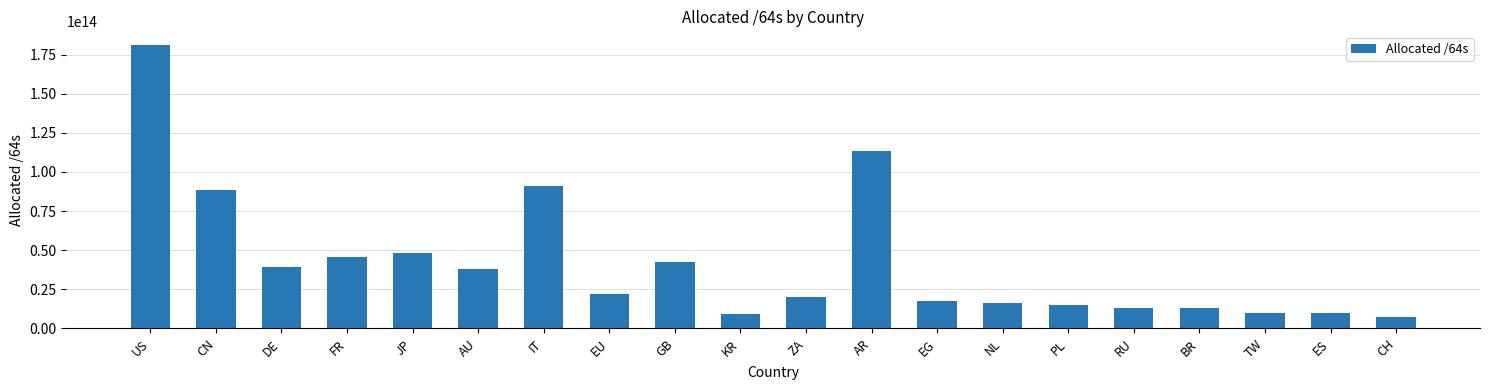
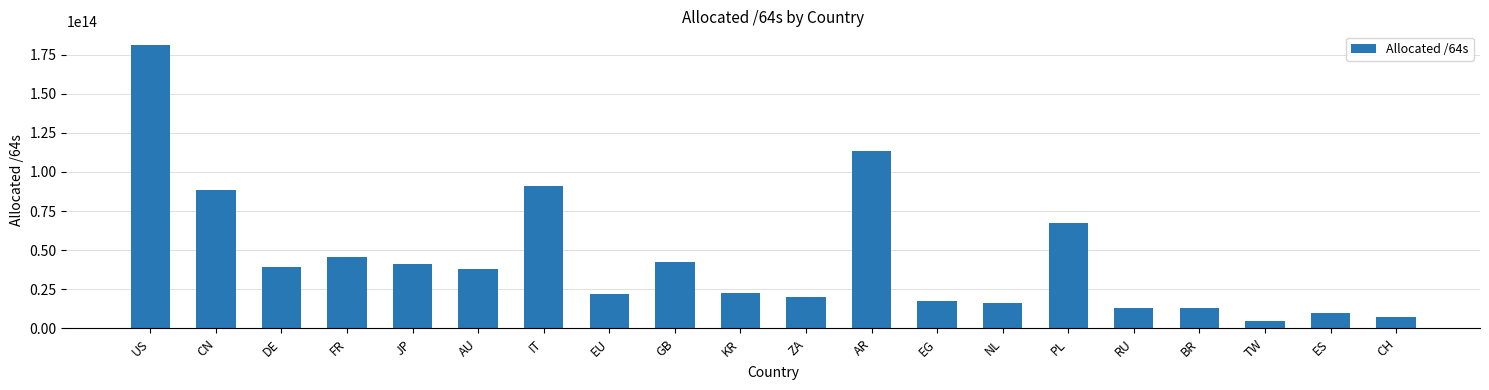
  {
    "US": 181000000000000,
    "CN": 89000000000000,
    "DE": 39000000000000,
    "FR": 46000000000000,
-   "JP": 48000000000000,
+   "JP": 41000000000000,
    "AU": 38000000000000,
    "IT": 91000000000000,
    "EU": 22000000000000,
    "GB": 43000000000000,
-   "KR": 9000000000000,
+   "KR": 23000000000000,
    "ZA": 20000000000000,
    "AR": 113000000000000,
    "EG": 18000000000000,
    "NL": 16000000000000,
-   "PL": 15000000000000,
+   "PL": 67000000000000,
    "RU": 13000000000000,
    "BR": 13000000000000,
-   "TW": 10000000000000,
+   "TW": 5000000000000,
    "ES": 10000000000000,
    "CH": 7000000000000
  }
